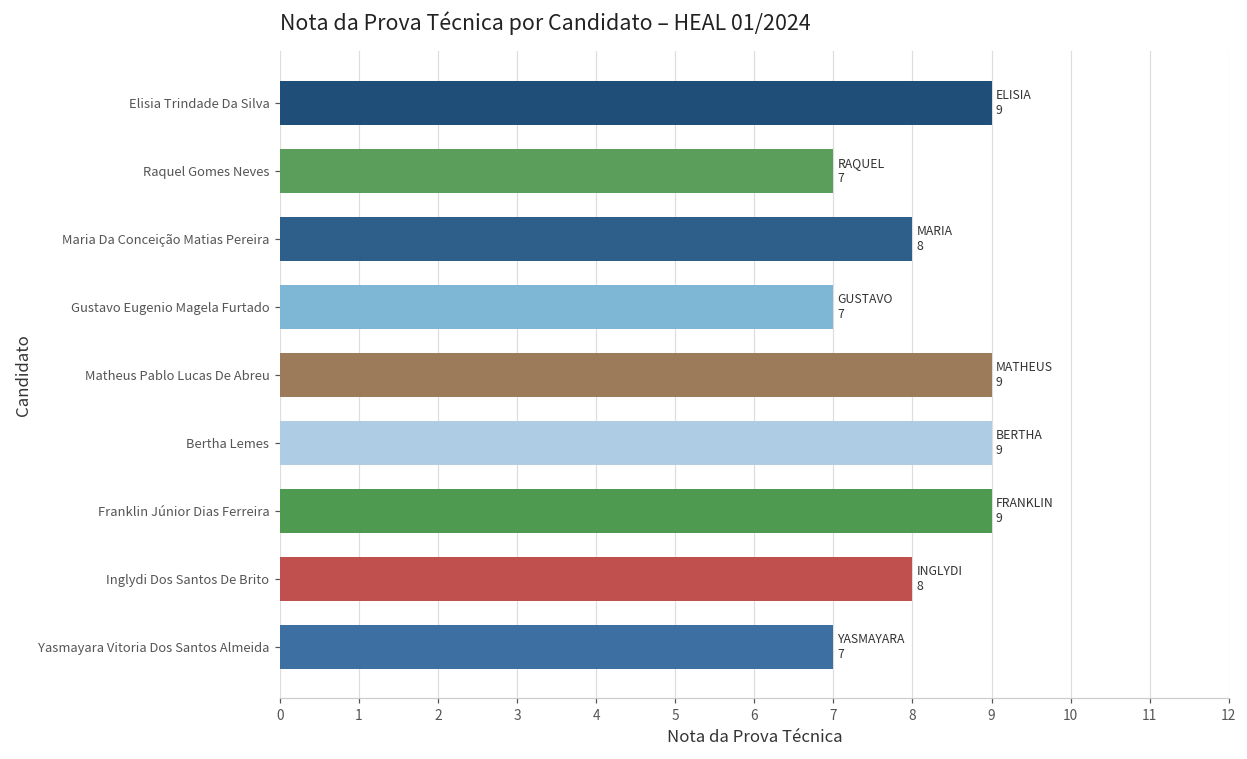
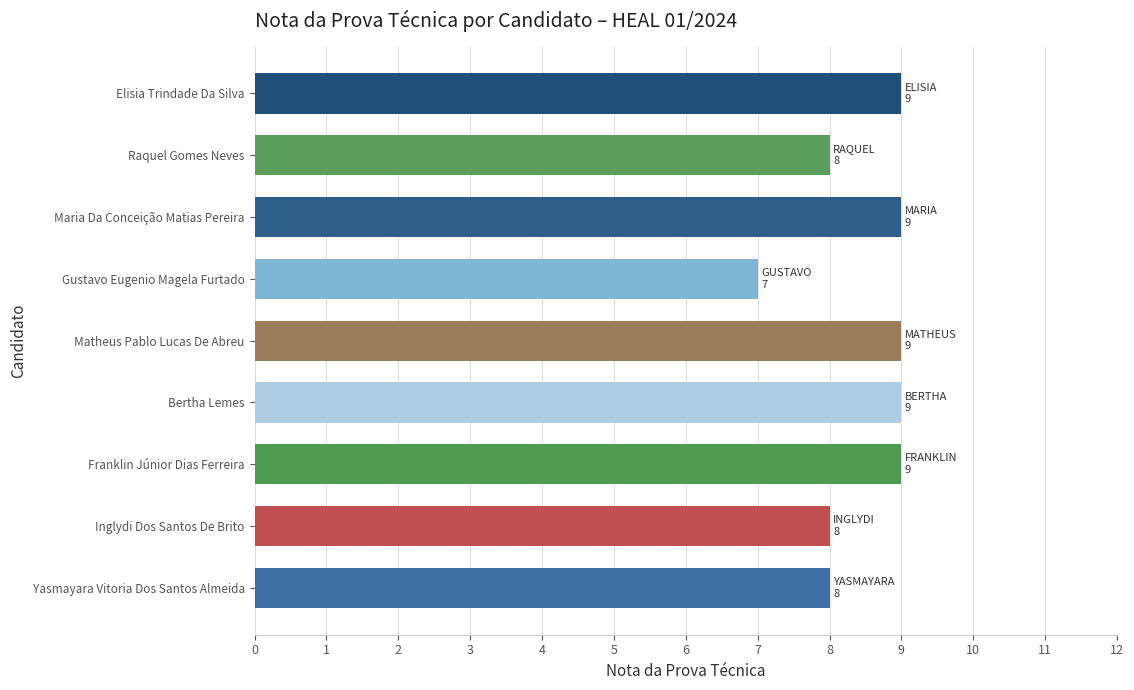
  {
    "Elisia Trindade Da Silva": 9,
-   "Raquel Gomes Neves": 7,
-   "Maria Da Conceição Matias Pereira": 8,
+   "Raquel Gomes Neves": 8,
+   "Maria Da Conceição Matias Pereira": 9,
    "Gustavo Eugenio Magela Furtado": 7,
    "Matheus Pablo Lucas De Abreu": 9,
    "Bertha Lemes": 9,
    "Franklin Júnior Dias Ferreira": 9,
    "Inglydi Dos Santos De Brito": 8,
-   "Yasmayara Vitoria Dos Santos Almeida": 7
+   "Yasmayara Vitoria Dos Santos Almeida": 8
  }
